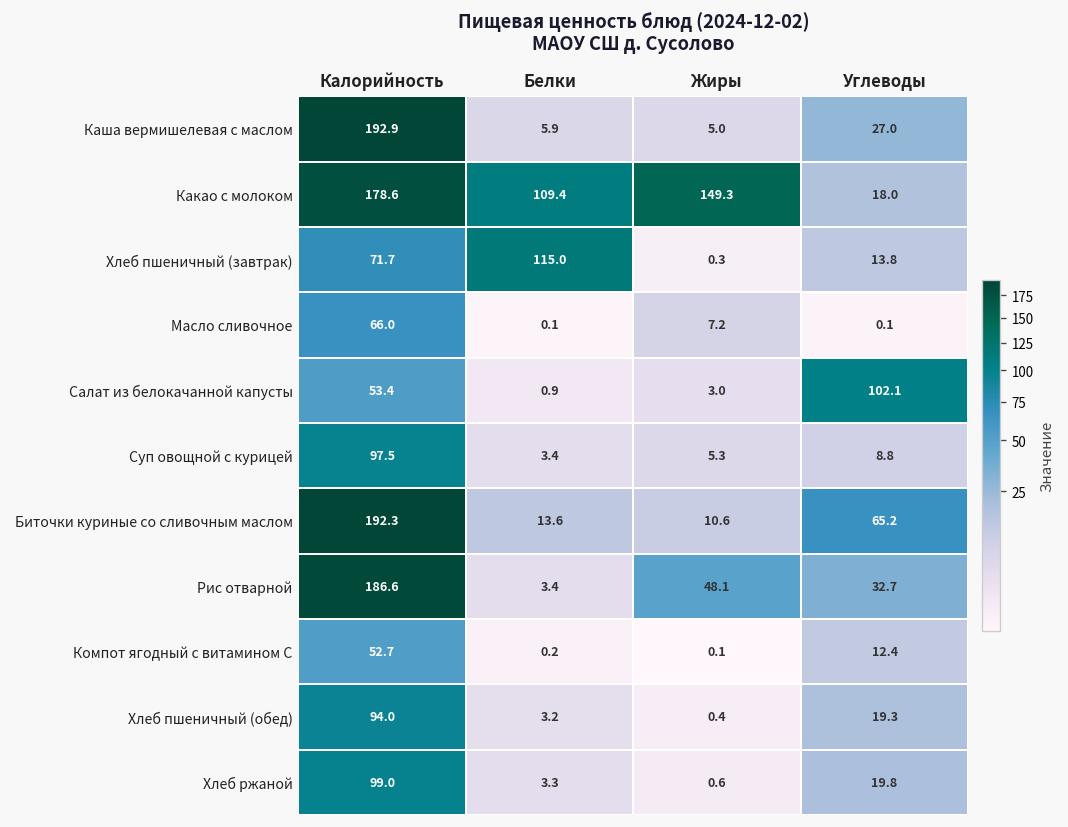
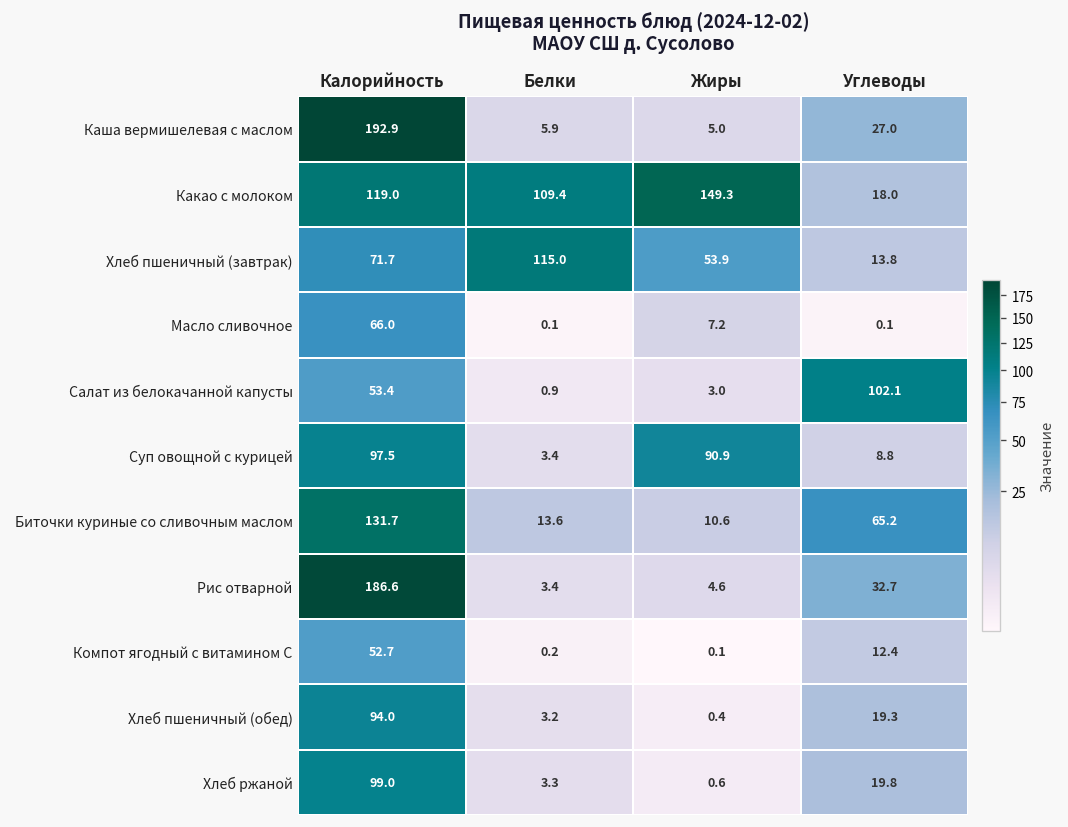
  {
    "Каша вермишелевая с маслом": {
      "Калорийность": 192.9,
      "Белки": 5.9,
      "Жиры": 5.0,
      "Углеводы": 27.0
    },
    "Какао с молоком": {
-     "Калорийность": 178.6,
+     "Калорийность": 119.0,
      "Белки": 109.4,
      "Жиры": 149.3,
      "Углеводы": 18.0
    },
    "Хлеб пшеничный (завтрак)": {
      "Калорийность": 71.7,
      "Белки": 115.0,
-     "Жиры": 0.3,
+     "Жиры": 53.9,
      "Углеводы": 13.8
    },
    "Масло сливочное": {
      "Калорийность": 66.0,
      "Белки": 0.1,
      "Жиры": 7.2,
      "Углеводы": 0.1
    },
    "Салат из белокачанной капусты": {
      "Калорийность": 53.4,
      "Белки": 0.9,
      "Жиры": 3.0,
      "Углеводы": 102.1
    },
    "Суп овощной с курицей": {
      "Калорийность": 97.5,
      "Белки": 3.4,
-     "Жиры": 5.3,
+     "Жиры": 90.9,
      "Углеводы": 8.8
    },
    "Биточки куриные со сливочным маслом": {
-     "Калорийность": 192.3,
+     "Калорийность": 131.7,
      "Белки": 13.6,
      "Жиры": 10.6,
      "Углеводы": 65.2
    },
    "Рис отварной": {
      "Калорийность": 186.6,
      "Белки": 3.4,
-     "Жиры": 48.1,
+     "Жиры": 4.6,
      "Углеводы": 32.7
    },
    "Компот ягодный с витамином С": {
      "Калорийность": 52.7,
      "Белки": 0.2,
      "Жиры": 0.1,
      "Углеводы": 12.4
    },
    "Хлеб пшеничный (обед)": {
      "Калорийность": 94.0,
      "Белки": 3.2,
      "Жиры": 0.4,
      "Углеводы": 19.3
    },
    "Хлеб ржаной": {
      "Калорийность": 99.0,
      "Белки": 3.3,
      "Жиры": 0.6,
      "Углеводы": 19.8
    }
  }
